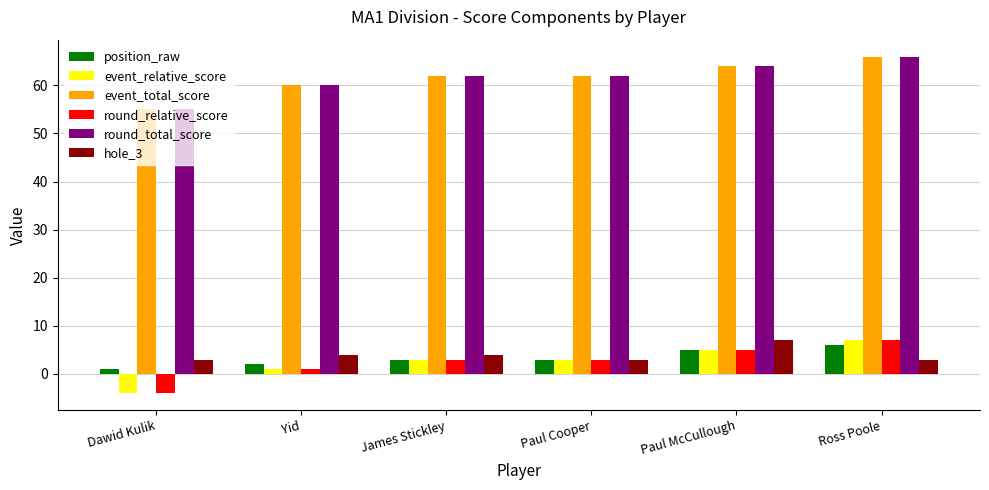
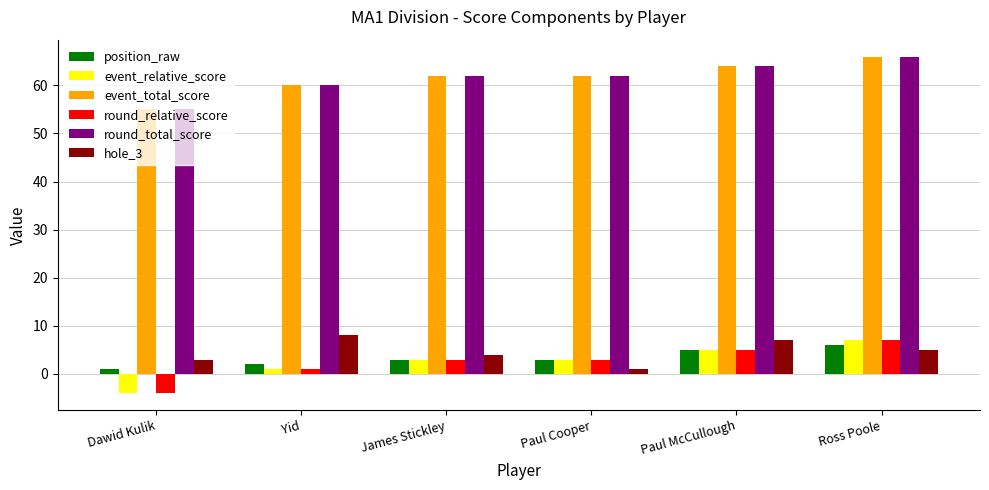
  {
    "position_raw": {
      "Dawid Kulik": 1,
      "Yid": 2,
      "James Stickley": 3,
      "Paul Cooper": 3,
      "Paul McCullough": 5,
      "Ross Poole": 6
    },
    "event_relative_score": {
      "Dawid Kulik": -4,
      "Yid": 1,
      "James Stickley": 3,
      "Paul Cooper": 3,
      "Paul McCullough": 5,
      "Ross Poole": 7
    },
    "event_total_score": {
      "Yid": 60,
      "James Stickley": 62,
      "Paul Cooper": 62,
      "Paul McCullough": 64,
      "Ross Poole": 66
    },
    "round_relative_score": {
      "Dawid Kulik": -4,
      "Yid": 1,
      "James Stickley": 3,
      "Paul Cooper": 3,
      "Paul McCullough": 5,
      "Ross Poole": 7
    },
    "round_total_score": {
      "Yid": 60,
      "James Stickley": 62,
      "Paul Cooper": 62,
      "Paul McCullough": 64,
      "Ross Poole": 66
    },
    "hole_3": {
      "Dawid Kulik": 3,
-     "Yid": 4,
+     "Yid": 8,
      "James Stickley": 4,
-     "Paul Cooper": 3,
+     "Paul Cooper": 1,
      "Paul McCullough": 7,
-     "Ross Poole": 3
+     "Ross Poole": 5
    }
  }
